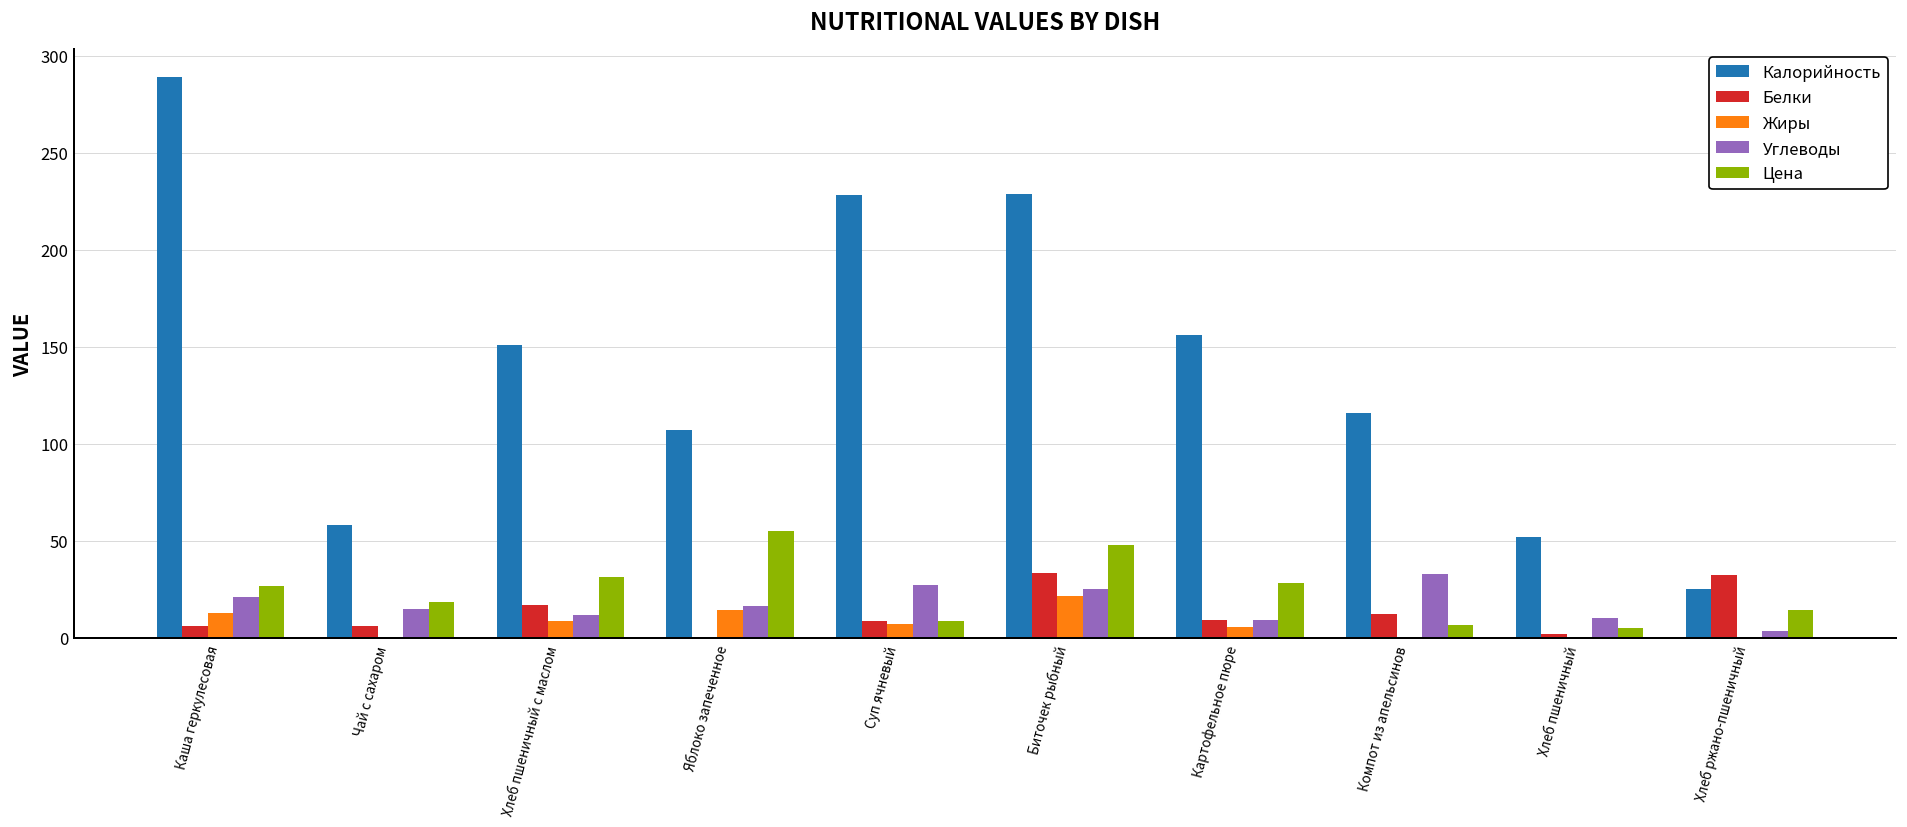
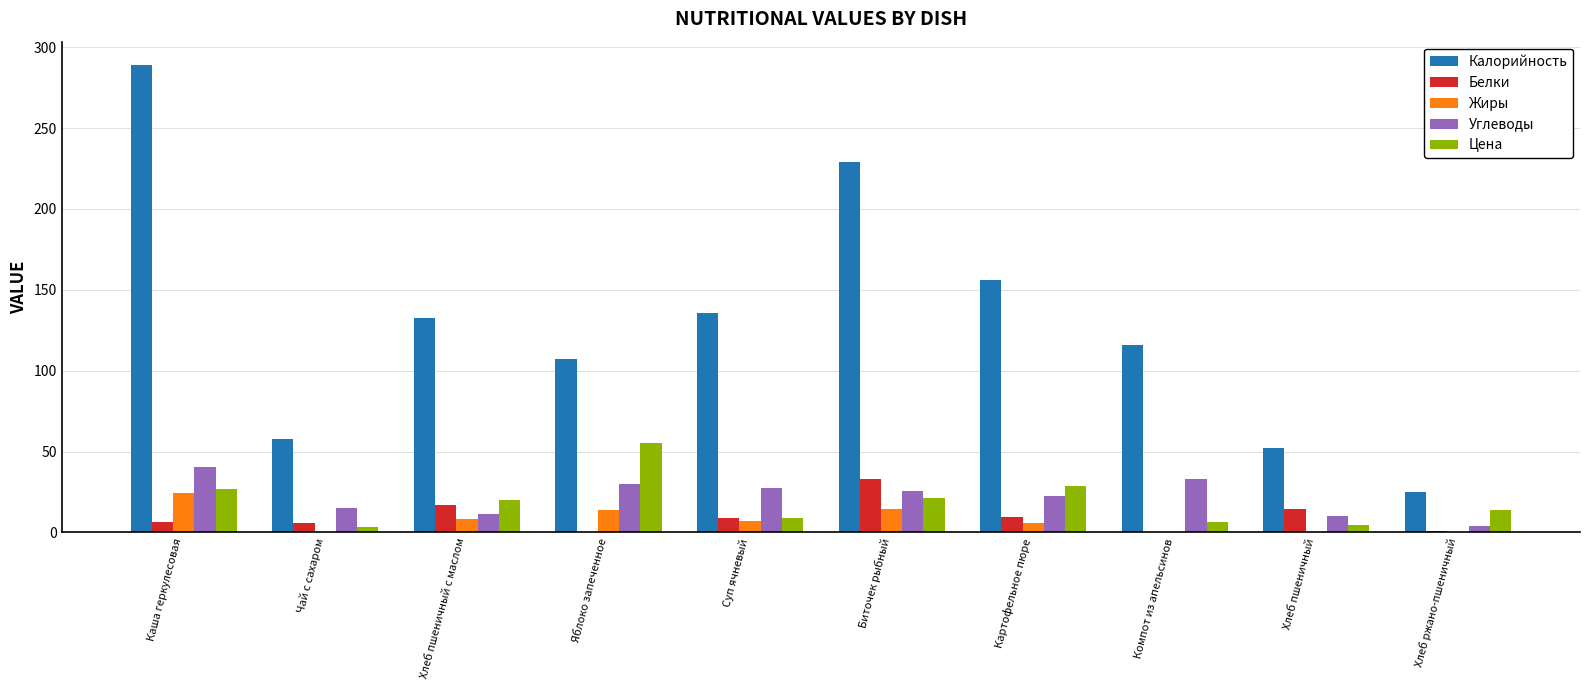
  {
    "Калорийность": {
      "Каша геркулесовая": 289,
      "Чай с сахаром": 58,
-     "Хлеб пшеничный с маслом": 151,
+     "Хлеб пшеничный с маслом": 133,
      "Яблоко запеченное": 107,
-     "Суп ячневый": 228,
+     "Суп ячневый": 136,
      "Биточек рыбный": 229,
      "Картофельное пюре": 156,
      "Компот из апельсинов": 116,
      "Хлеб пшеничный": 52,
      "Хлеб ржано-пшеничный": 25
    },
    "Белки": {
      "Каша геркулесовая": 6,
      "Чай с сахаром": 6,
      "Хлеб пшеничный с маслом": 17,
      "Суп ячневый": 9,
      "Биточек рыбный": 33,
      "Картофельное пюре": 10,
-     "Компот из апельсинов": 13,
-     "Хлеб пшеничный": 2,
-     "Хлеб ржано-пшеничный": 32
+     "Компот из апельсинов": 0,
+     "Хлеб пшеничный": 15,
+     "Хлеб ржано-пшеничный": 1
    },
    "Жиры": {
-     "Каша геркулесовая": 13,
+     "Каша геркулесовая": 24,
      "Чай с сахаром": 0,
      "Хлеб пшеничный с маслом": 9,
      "Яблоко запеченное": 14,
      "Суп ячневый": 7,
-     "Биточек рыбный": 22,
+     "Биточек рыбный": 14,
      "Картофельное пюре": 6,
      "Компот из апельсинов": 0
    },
    "Углеводы": {
-     "Каша геркулесовая": 21,
+     "Каша геркулесовая": 40,
      "Чай с сахаром": 15,
      "Хлеб пшеничный с маслом": 12,
-     "Яблоко запеченное": 17,
+     "Яблоко запеченное": 30,
      "Суп ячневый": 27,
      "Биточек рыбный": 25,
-     "Картофельное пюре": 10,
+     "Картофельное пюре": 22,
      "Компот из апельсинов": 33,
      "Хлеб пшеничный": 11,
      "Хлеб ржано-пшеничный": 4
    },
    "Цена": {
      "Каша геркулесовая": 27,
-     "Чай с сахаром": 19,
-     "Хлеб пшеничный с маслом": 32,
+     "Чай с сахаром": 3,
+     "Хлеб пшеничный с маслом": 20,
      "Яблоко запеченное": 55,
      "Суп ячневый": 9,
-     "Биточек рыбный": 48,
+     "Биточек рыбный": 21,
      "Картофельное пюре": 29,
      "Компот из апельсинов": 6,
      "Хлеб пшеничный": 5,
      "Хлеб ржано-пшеничный": 14
    }
  }
